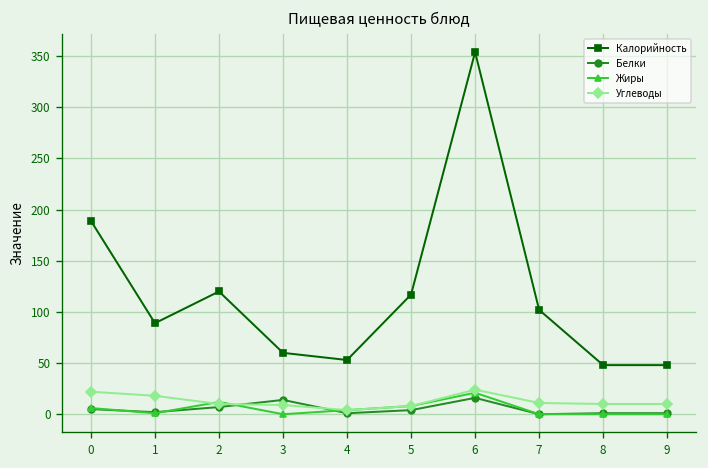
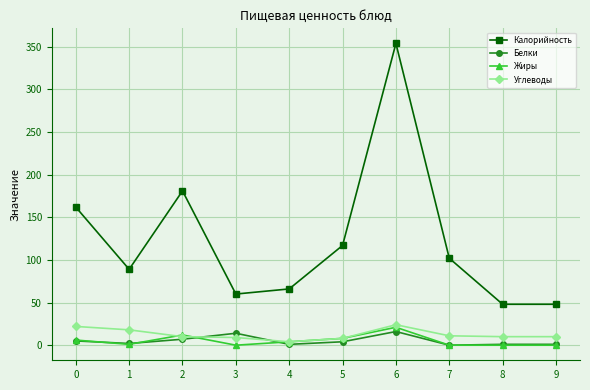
  {
    "Калорийность": {
-     "0": 190,
+     "0": 160,
      "1": 90,
-     "2": 120,
+     "2": 180,
      "3": 60,
-     "4": 50,
+     "4": 70,
      "5": 120,
      "6": 350,
      "7": 100,
      "8": 50,
      "9": 50
    },
    "Белки": {
      "3": 10,
      "5": 0,
      "6": 20
    },
    "Жиры": {
      "3": 0,
      "6": 20
    },
    "Углеводы": {
      "0": 20,
      "1": 20,
      "3": 10,
      "6": 20,
      "7": 10,
      "8": 10,
      "9": 10
    }
  }
